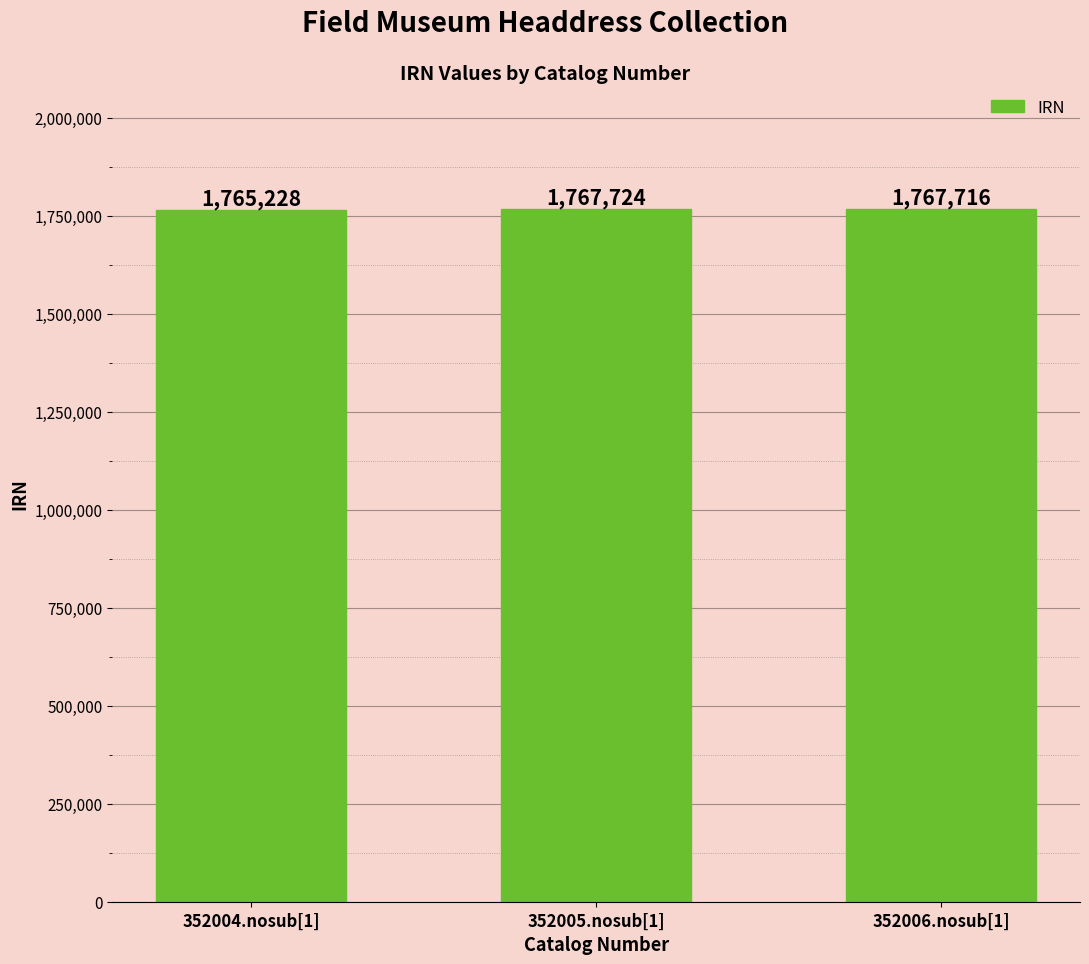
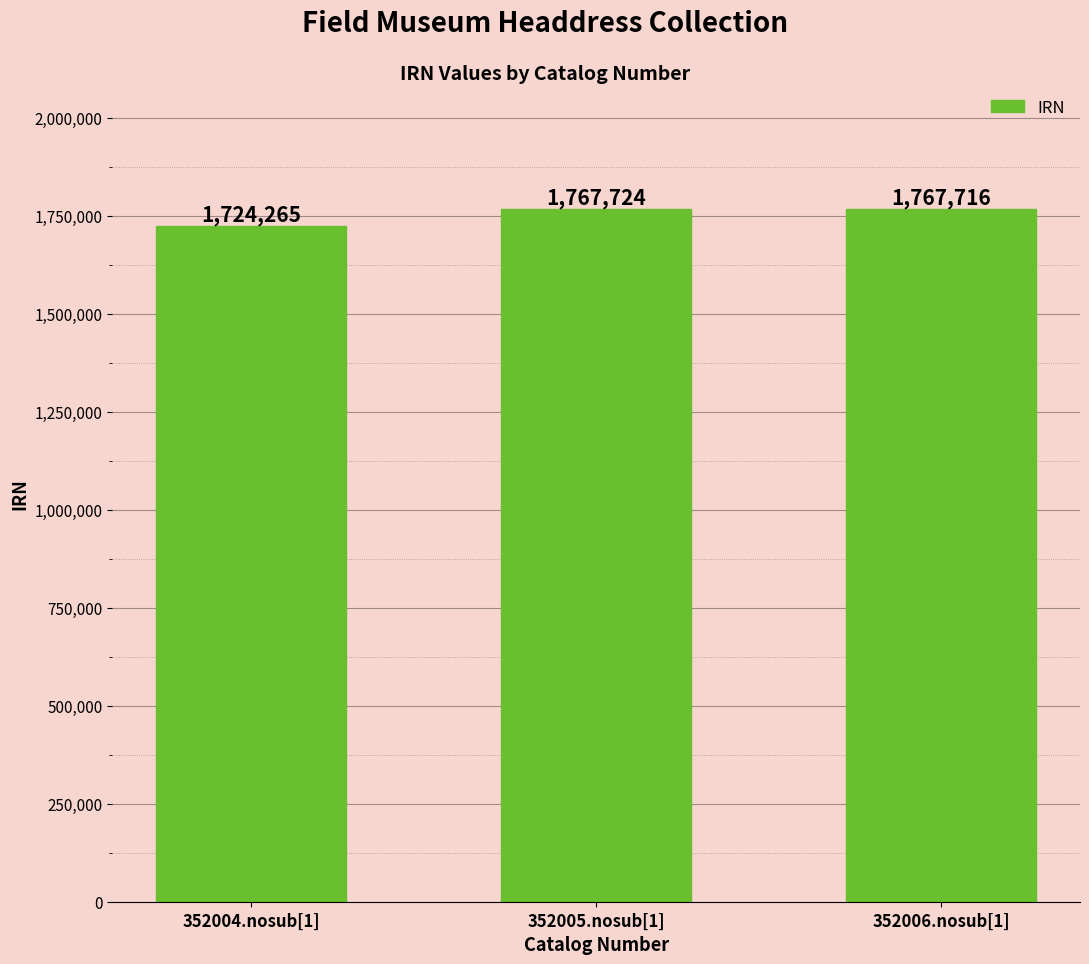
  {
-   "352004.nosub[1]": "1,765,228",
+   "352004.nosub[1]": "1,724,265",
    "352005.nosub[1]": "1,767,724",
    "352006.nosub[1]": "1,767,716"
  }
